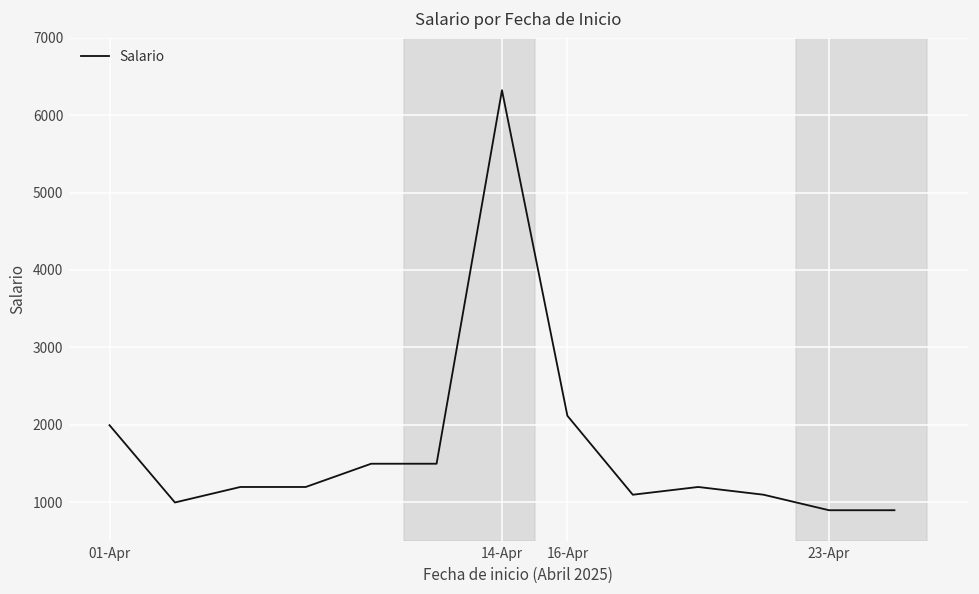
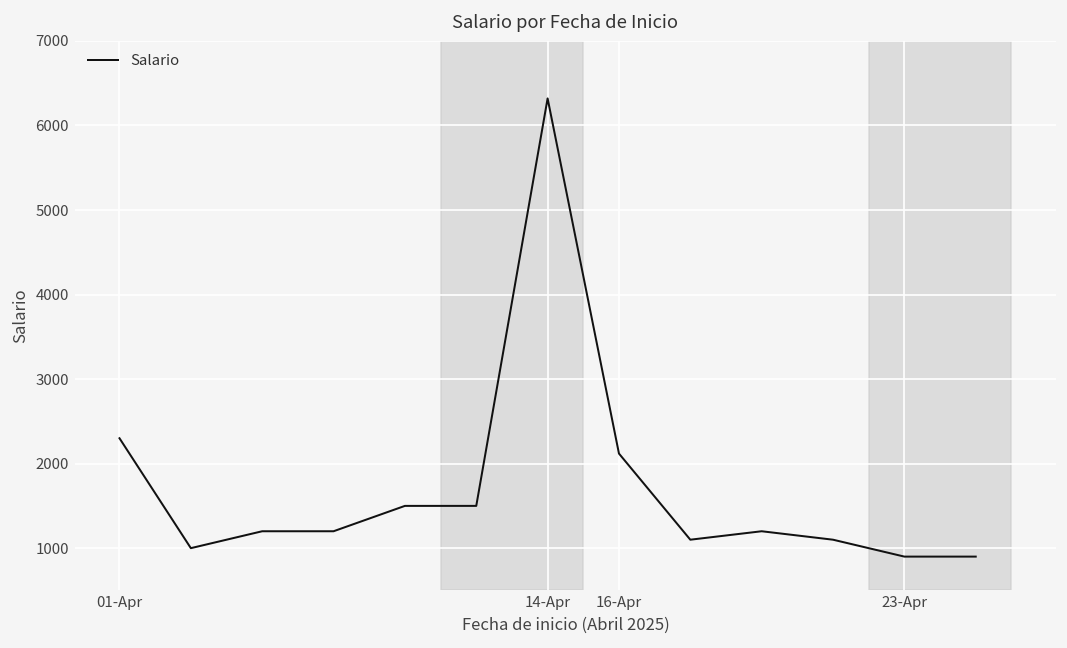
  {
-   "01-Apr": 2000,
+   "01-Apr": 2300,
    "14-Apr": 6300,
    "16-Apr": 2100,
    "23-Apr": 900
  }
